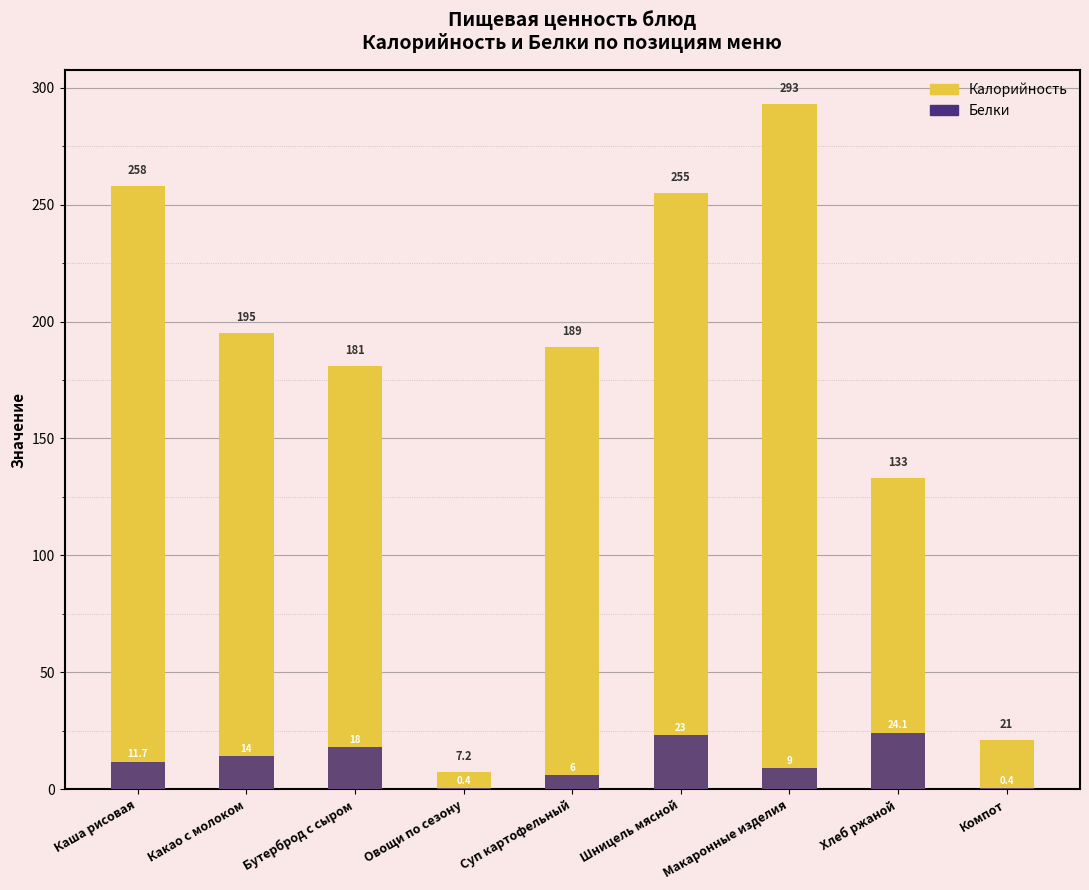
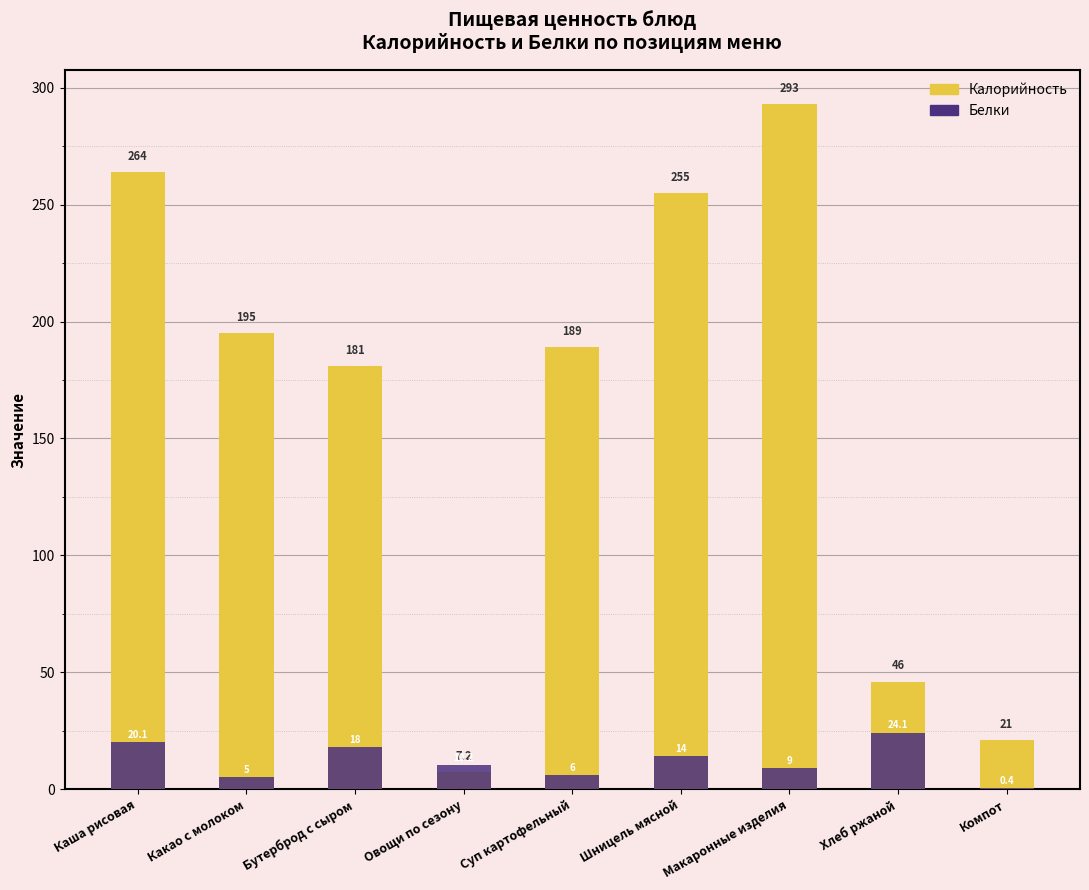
  {
    "Калорийность": {
-     "Каша рисовая": 258,
+     "Каша рисовая": 264,
      "Какао с молоком": 195,
      "Бутерброд с сыром": 181,
      "Суп картофельный": 189,
      "Шницель мясной": 255,
      "Макаронные изделия": 293,
-     "Хлеб ржаной": 133,
+     "Хлеб ржаной": 46,
      "Компот": 21
    },
    "Белки": {
-     "Каша рисовая": 11.7,
-     "Какао с молоком": 14,
-     "Овощи по сезону": 0,
-     "Шницель мясной": 23,
+     "Каша рисовая": 20.1,
+     "Какао с молоком": 5,
+     "Овощи по сезону": 10,
+     "Шницель мясной": 14,
      "Компот": 0.4
    }
  }
